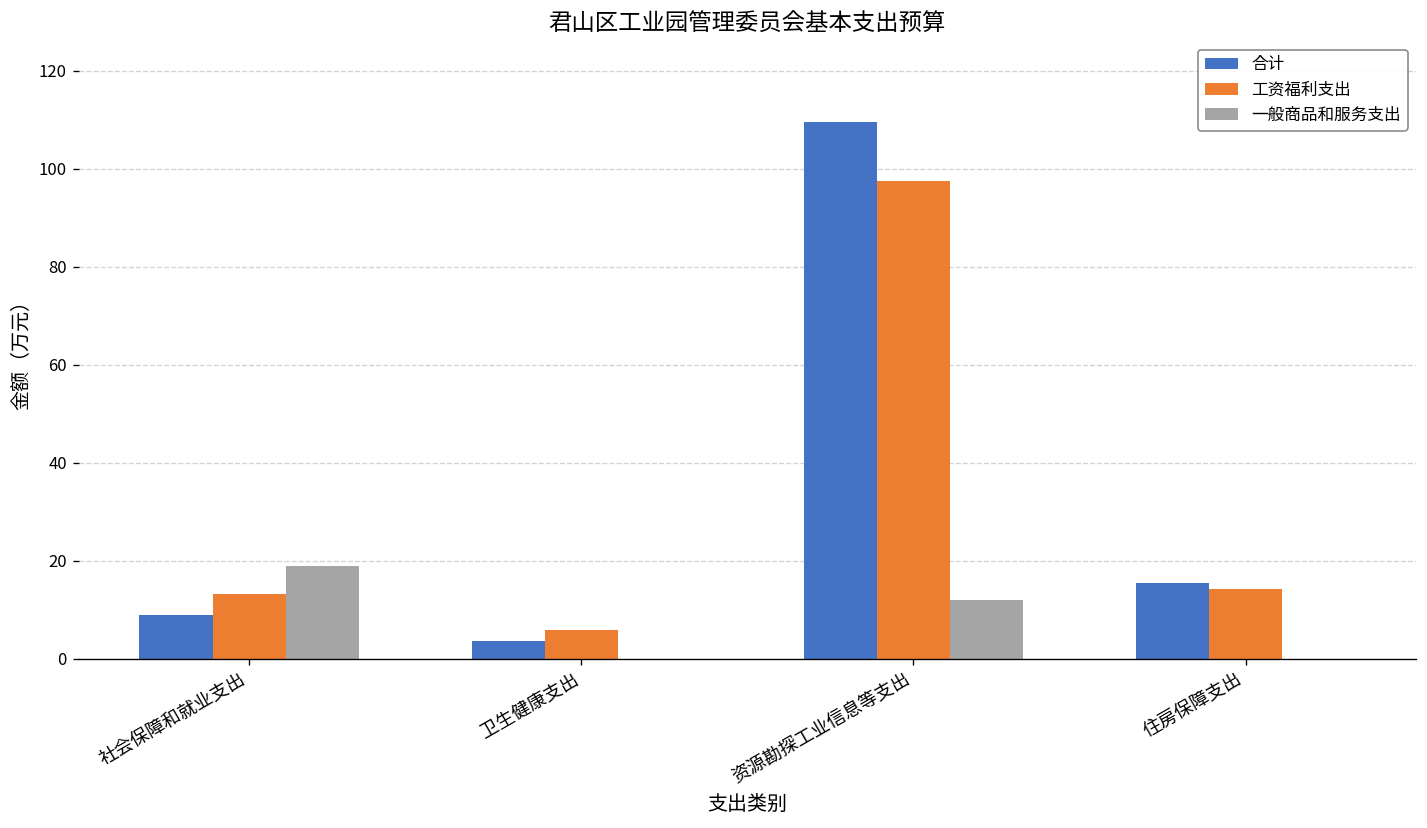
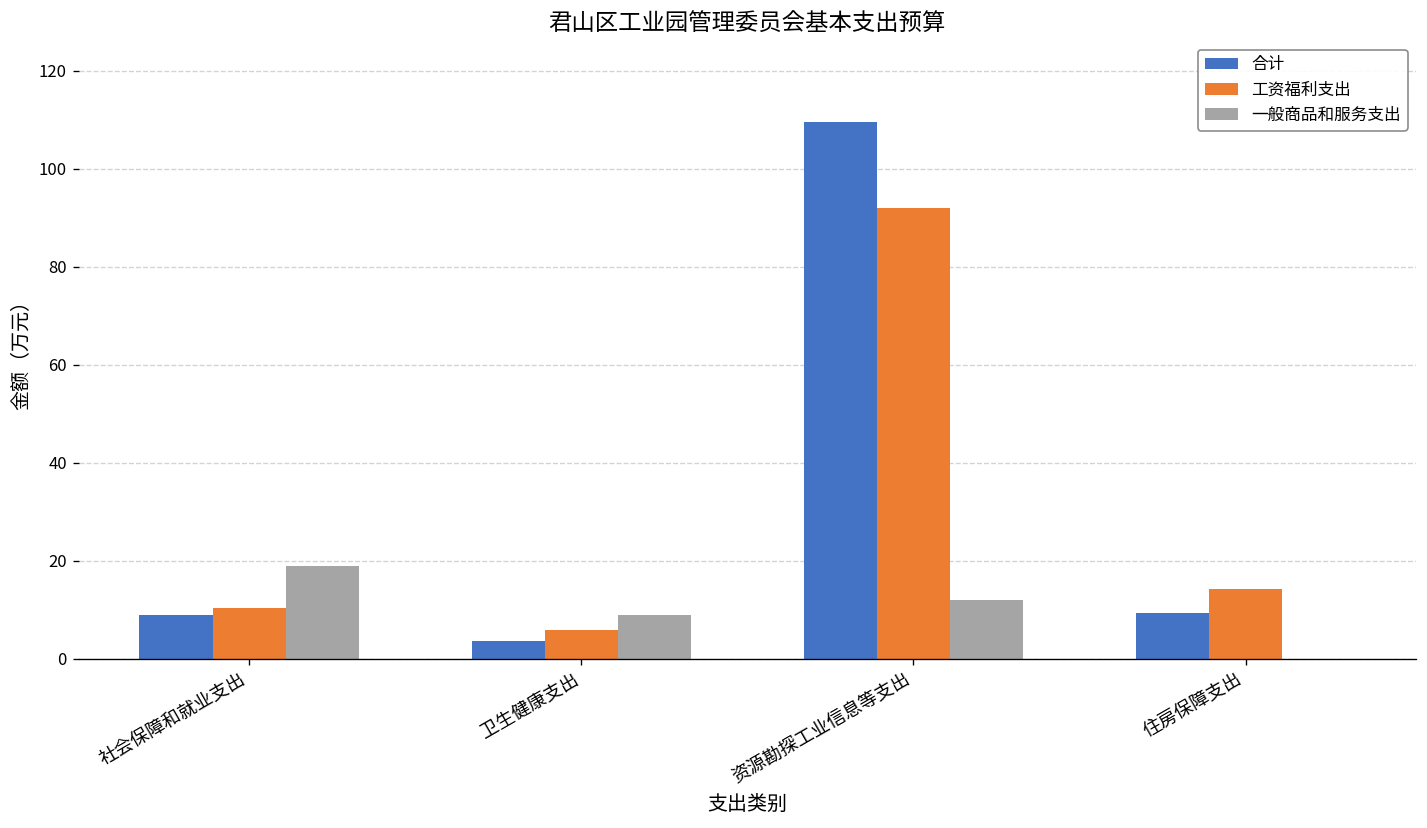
  {
    "合计": {
      "社会保障和就业支出": 9,
      "卫生健康支出": 4,
      "资源勘探工业信息等支出": 110,
-     "住房保障支出": 15
+     "住房保障支出": 9
    },
    "工资福利支出": {
-     "社会保障和就业支出": 13,
+     "社会保障和就业支出": 10,
      "卫生健康支出": 6,
-     "资源勘探工业信息等支出": 98,
+     "资源勘探工业信息等支出": 92,
      "住房保障支出": 14
    },
    "一般商品和服务支出": {
      "社会保障和就业支出": 19,
-     "卫生健康支出": 0,
+     "卫生健康支出": 9,
      "资源勘探工业信息等支出": 12,
      "住房保障支出": 0
    }
  }
